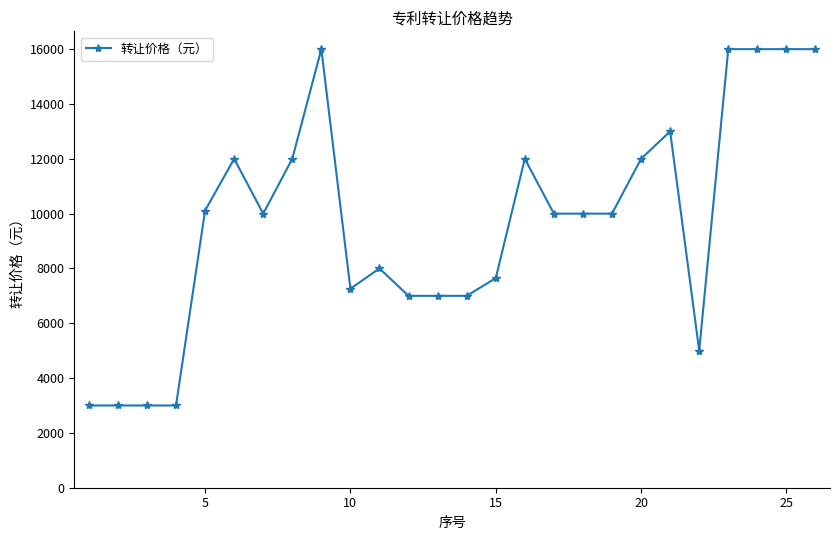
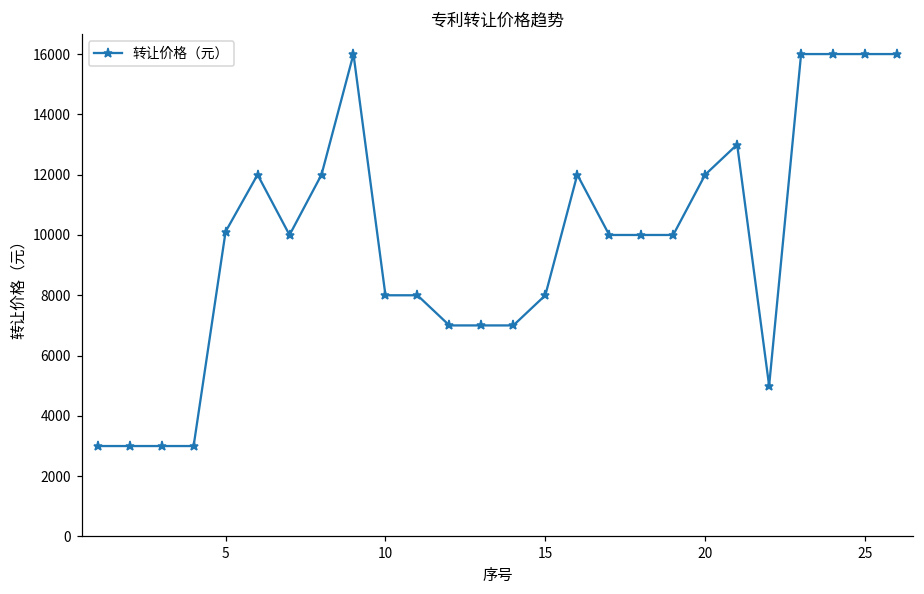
  {
    "5": 10100,
-   "10": 7300,
-   "15": 7600,
+   "10": 8000,
+   "15": 8000,
    "20": 12000,
    "25": 16000
  }
